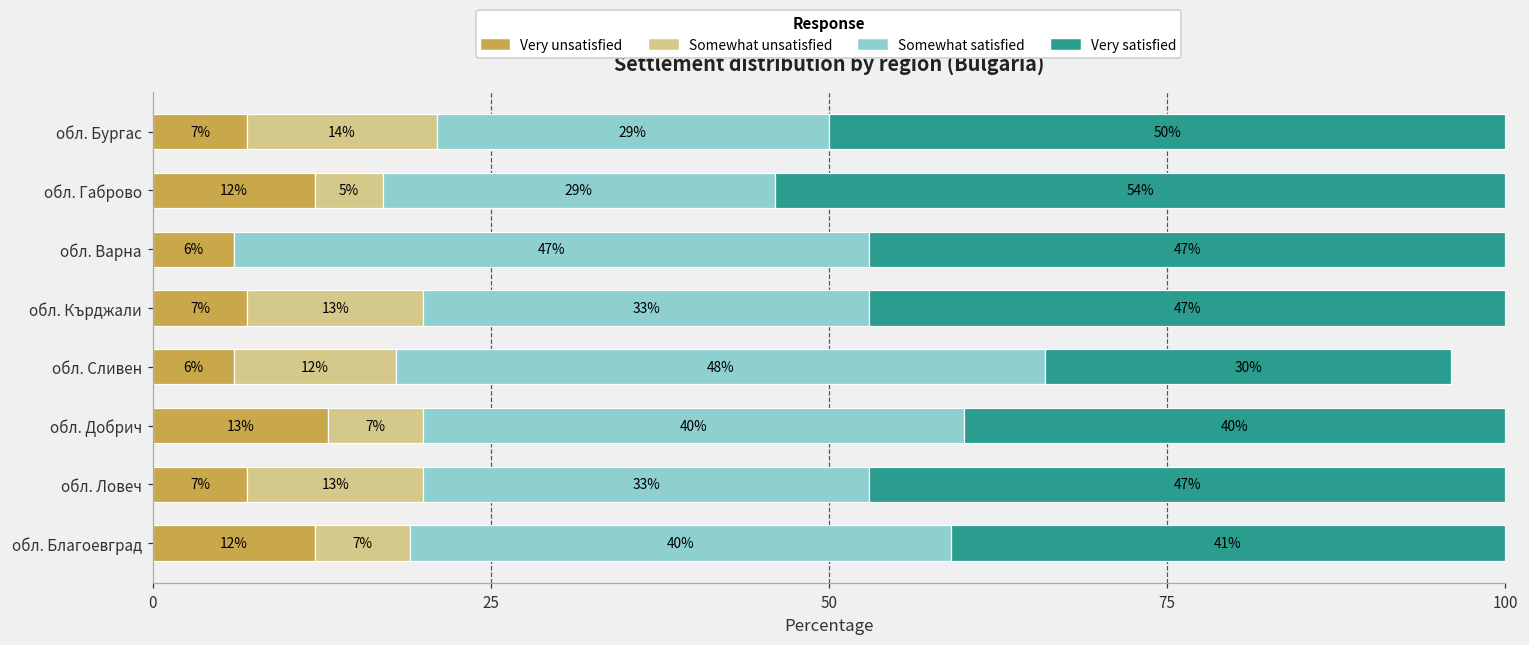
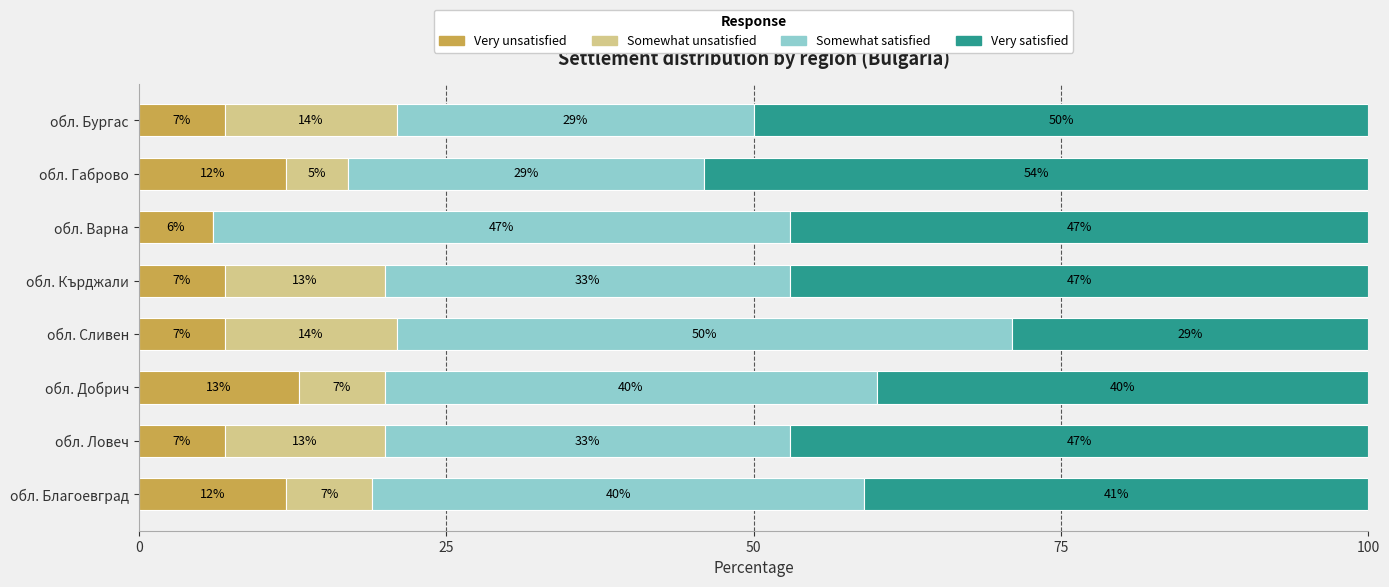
  {
    "Very unsatisfied": {
      "обл. Бургас": "7%",
      "обл. Габрово": "12%",
      "обл. Варна": "6%",
      "обл. Кърджали": "7%",
-     "обл. Сливен": "6%",
+     "обл. Сливен": "7%",
      "обл. Добрич": "13%",
      "обл. Ловеч": "7%",
      "обл. Благоевград": "12%"
    },
    "Somewhat unsatisfied": {
      "обл. Бургас": "14%",
      "обл. Габрово": "5%",
      "обл. Кърджали": "13%",
-     "обл. Сливен": "12%",
+     "обл. Сливен": "14%",
      "обл. Добрич": "7%",
      "обл. Ловеч": "13%",
      "обл. Благоевград": "7%"
    },
    "Somewhat satisfied": {
      "обл. Бургас": "29%",
      "обл. Габрово": "29%",
      "обл. Варна": "47%",
      "обл. Кърджали": "33%",
-     "обл. Сливен": "48%",
+     "обл. Сливен": "50%",
      "обл. Добрич": "40%",
      "обл. Ловеч": "33%",
      "обл. Благоевград": "40%"
    },
    "Very satisfied": {
      "обл. Бургас": "50%",
      "обл. Габрово": "54%",
      "обл. Варна": "47%",
      "обл. Кърджали": "47%",
-     "обл. Сливен": "30%",
+     "обл. Сливен": "29%",
      "обл. Добрич": "40%",
      "обл. Ловеч": "47%",
      "обл. Благоевград": "41%"
    }
  }
